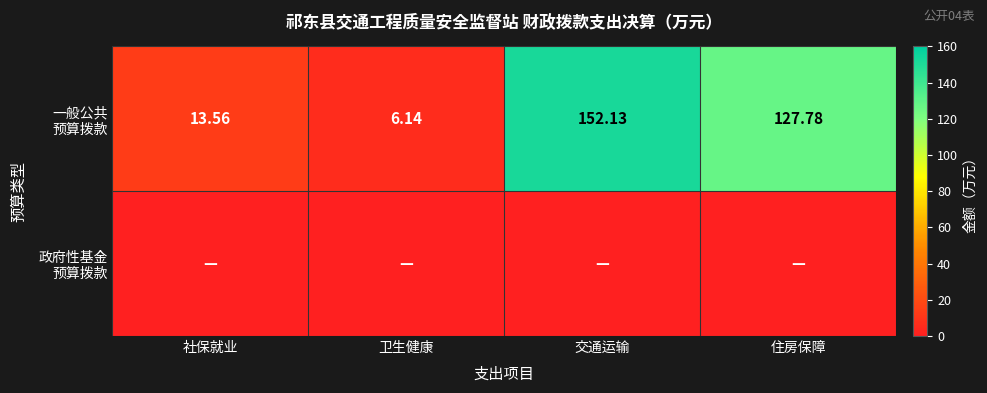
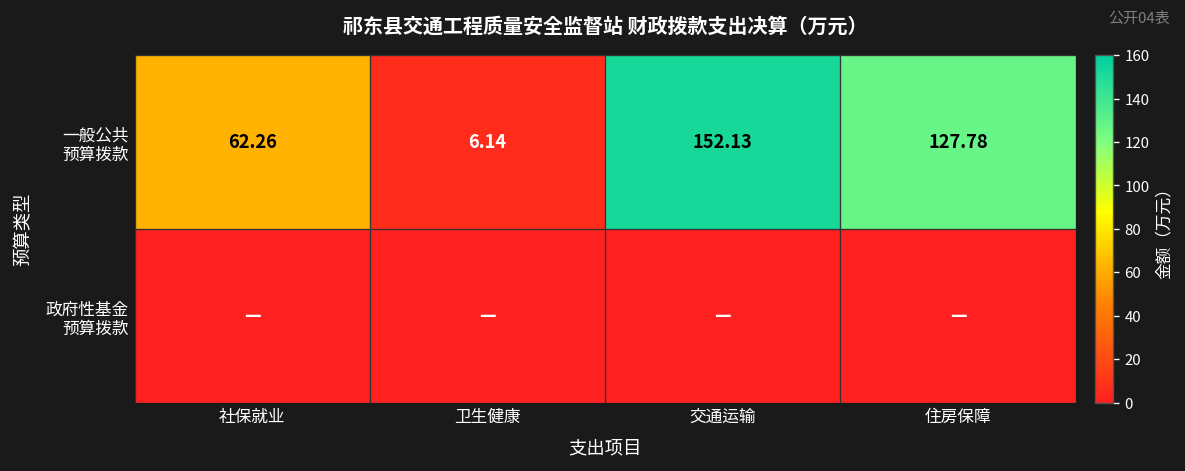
  {
    "一般公共 预算拨款": {
-     "社保就业": 13.56,
+     "社保就业": 62.26,
      "卫生健康": 6.14,
      "交通运输": 152.13,
      "住房保障": 127.78
    }
  }
